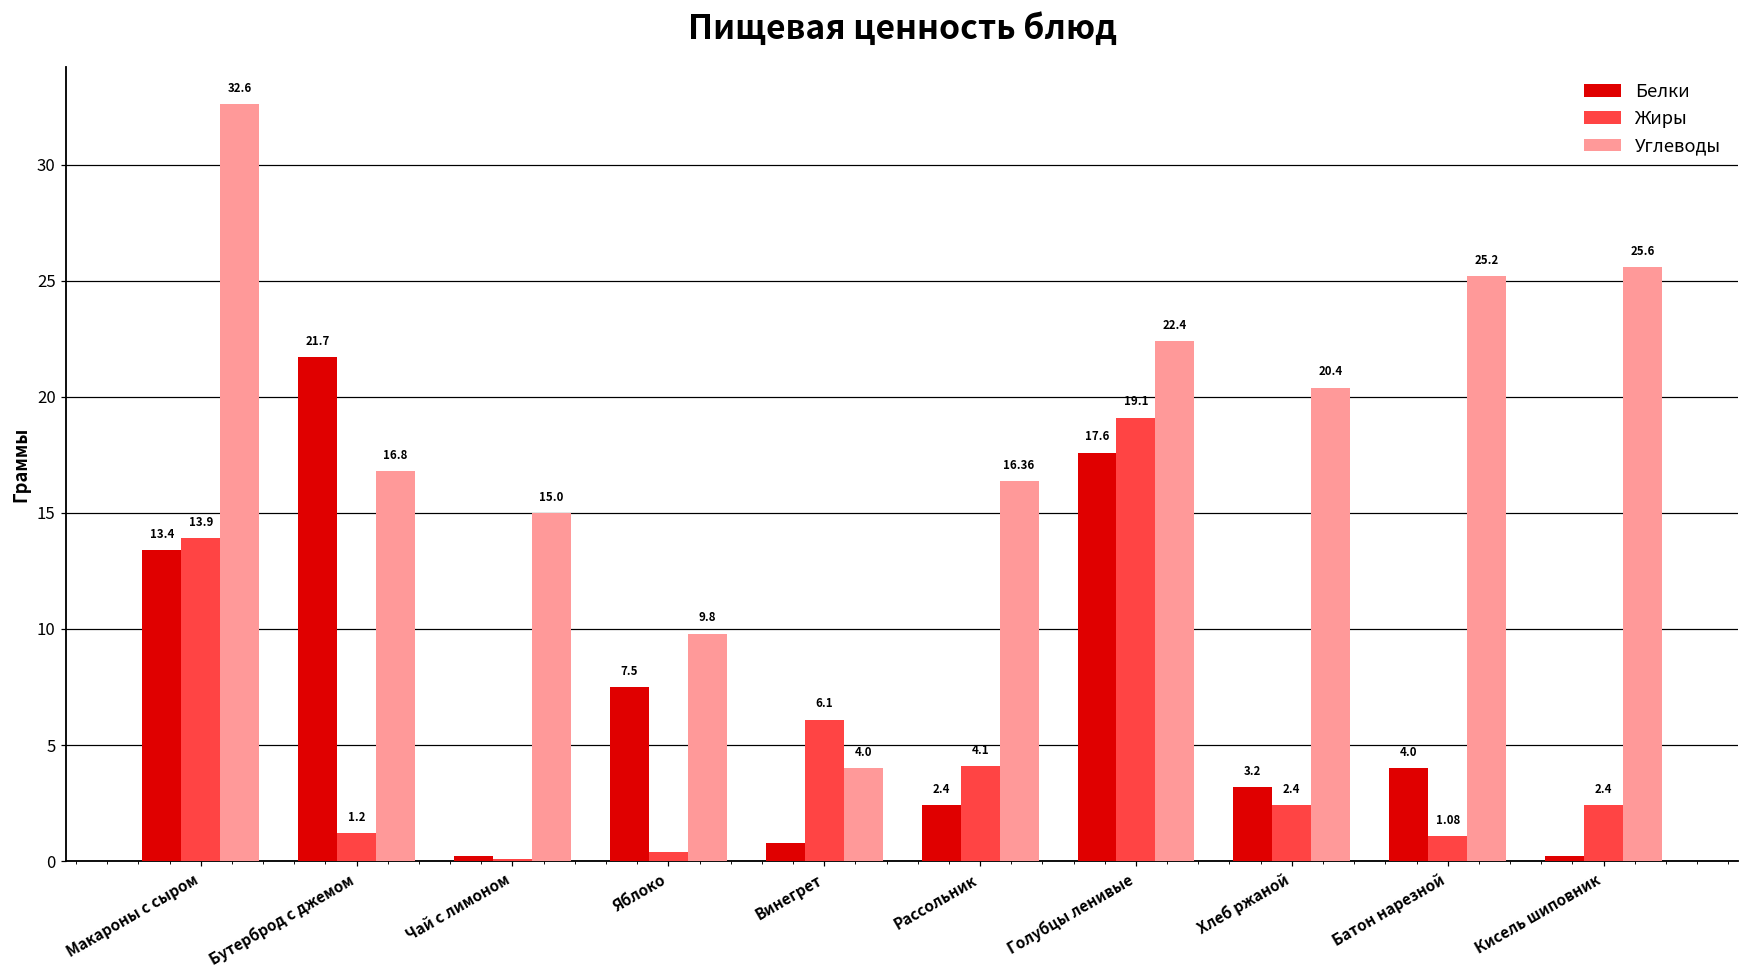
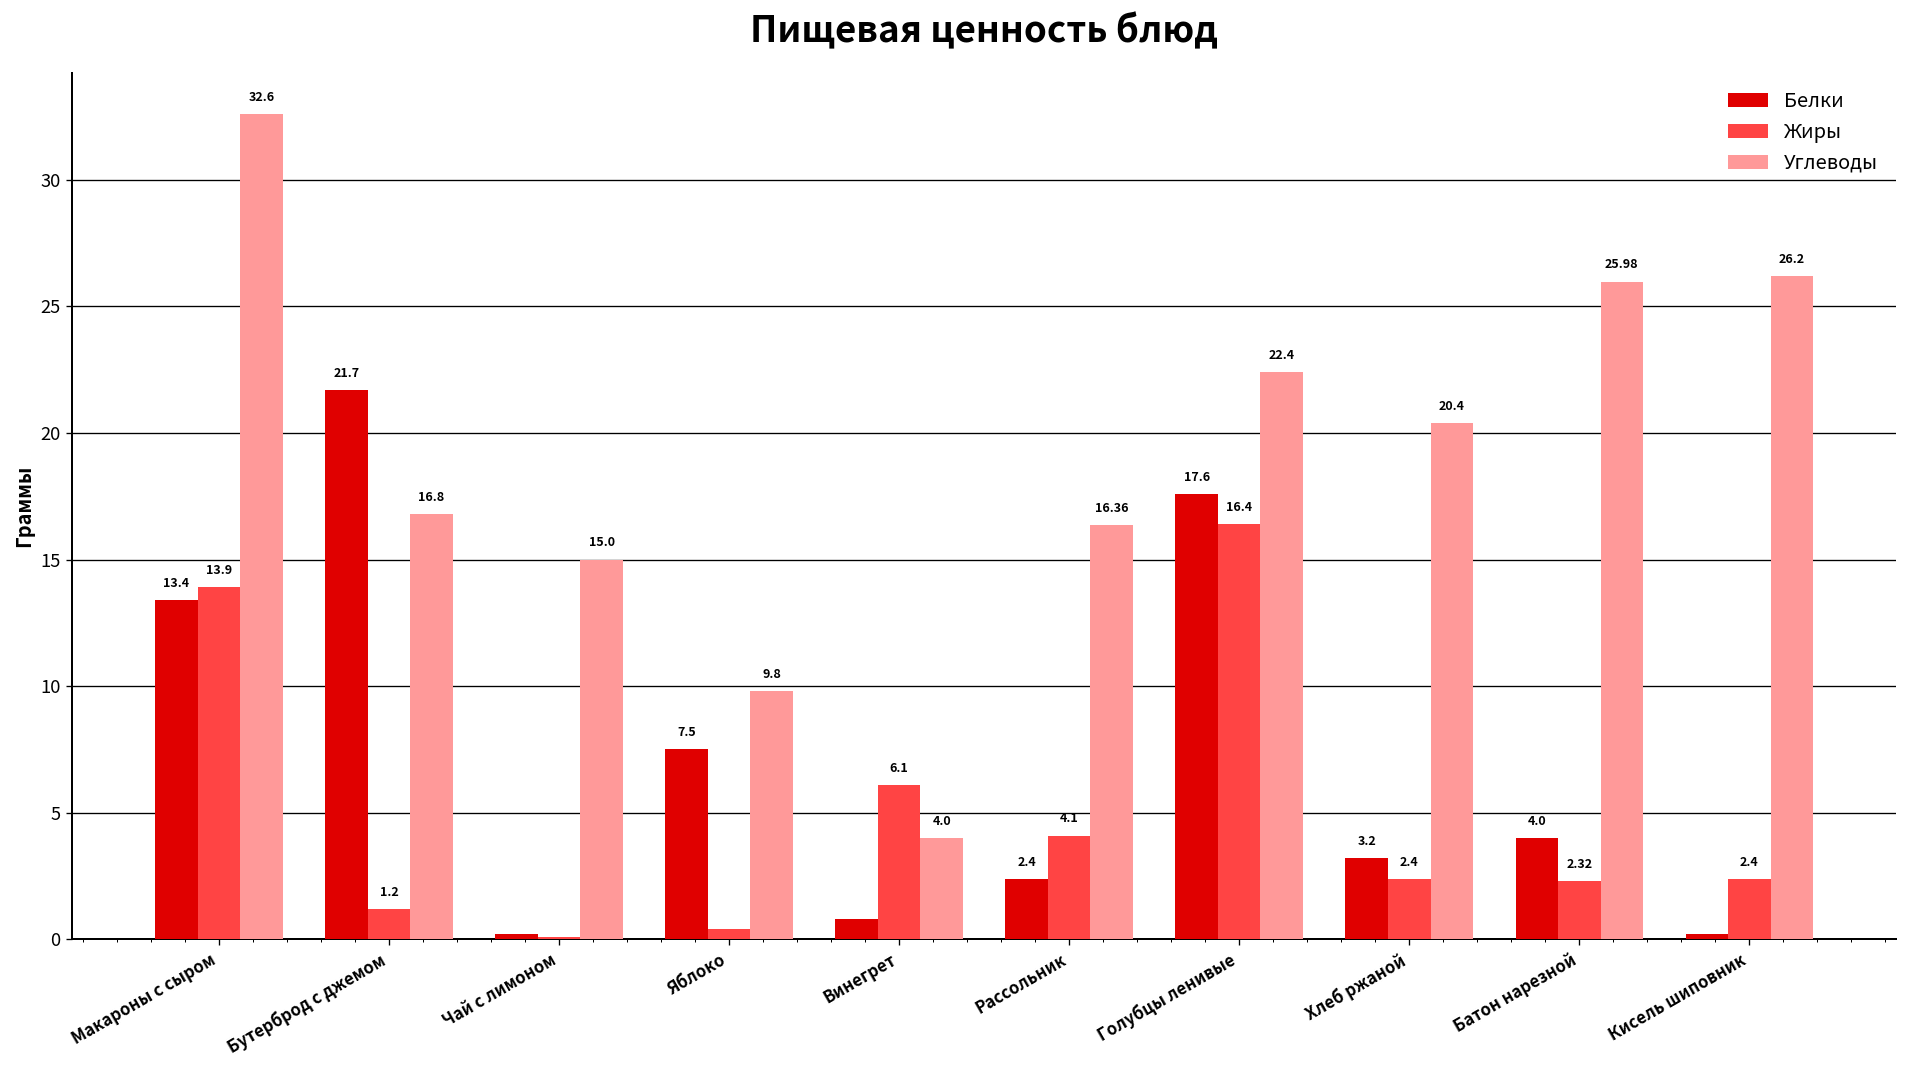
  {
    "Белки": {
      "Макароны с сыром": 13.4,
      "Бутерброд с джемом": 21.7,
      "Яблоко": 7.5,
      "Рассольник": 2.4,
      "Голубцы ленивые": 17.6,
      "Хлеб ржаной": 3.2,
      "Батон нарезной": 4.0
    },
    "Жиры": {
      "Макароны с сыром": 13.9,
      "Бутерброд с джемом": 1.2,
      "Винегрет": 6.1,
      "Рассольник": 4.1,
-     "Голубцы ленивые": 19.1,
+     "Голубцы ленивые": 16.4,
      "Хлеб ржаной": 2.4,
-     "Батон нарезной": 1.08,
+     "Батон нарезной": 2.32,
      "Кисель шиповник": 2.4
    },
    "Углеводы": {
      "Макароны с сыром": 32.6,
      "Бутерброд с джемом": 16.8,
      "Чай с лимоном": 15.0,
      "Яблоко": 9.8,
      "Винегрет": 4.0,
      "Рассольник": 16.36,
      "Голубцы ленивые": 22.4,
      "Хлеб ржаной": 20.4,
-     "Батон нарезной": 25.2,
-     "Кисель шиповник": 25.6
+     "Батон нарезной": 25.98,
+     "Кисель шиповник": 26.2
    }
  }
